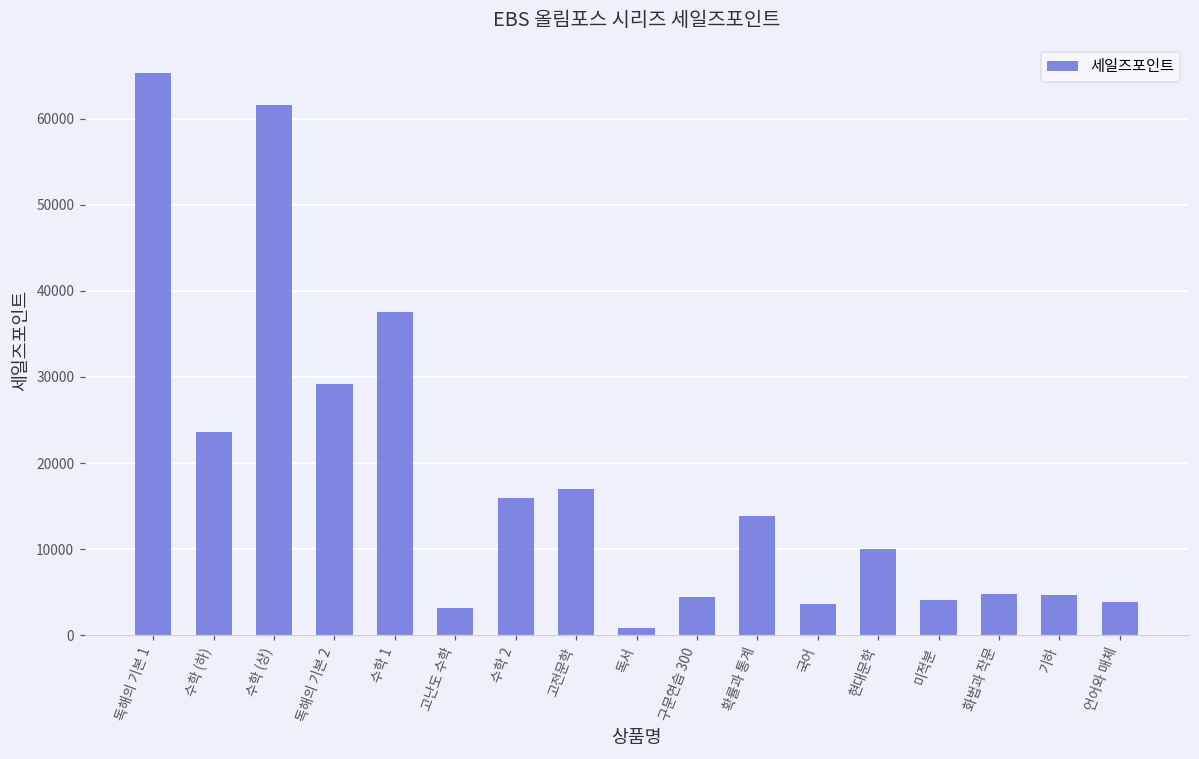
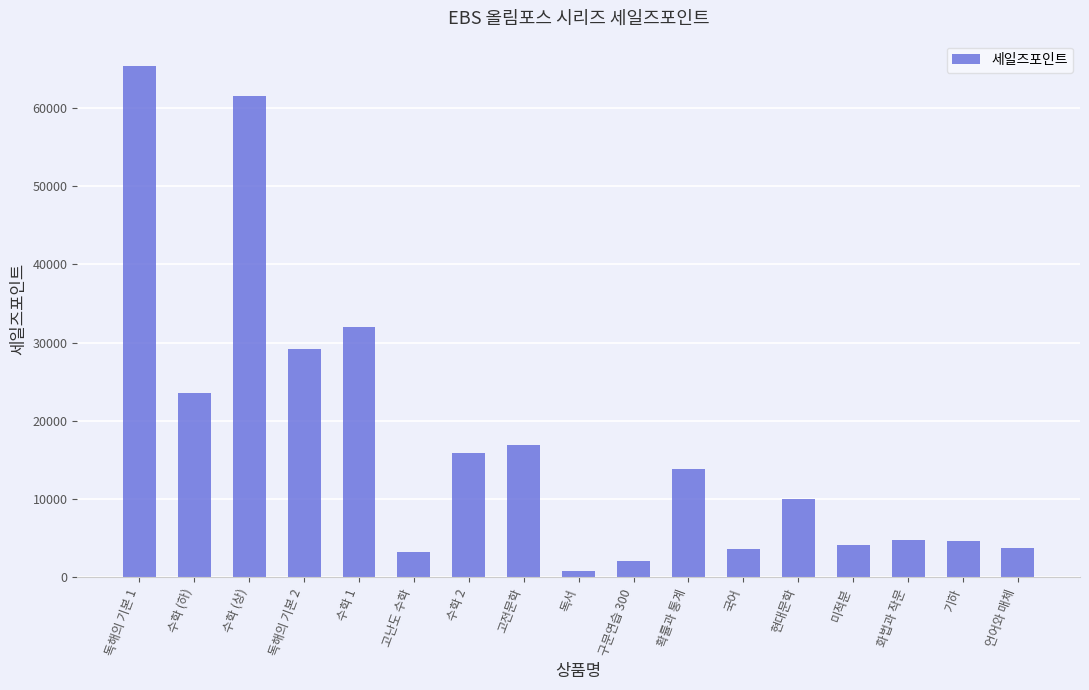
  {
    "독해의 기본 1": 65000,
    "수학 (하)": 24000,
    "수학 (상)": 62000,
    "독해의 기본 2": 29000,
-   "수학 1": 38000,
+   "수학 1": 32000,
    "고난도 수학": 3000,
    "수학 2": 16000,
    "고전문학": 17000,
    "독서": 1000,
-   "구문연습 300": 4000,
+   "구문연습 300": 2000,
    "확률과 통계": 14000,
    "국어": 4000,
    "현대문학": 10000,
    "미적분": 4000,
    "화법과 작문": 5000,
    "기하": 5000,
    "언어와 매체": 4000
  }
